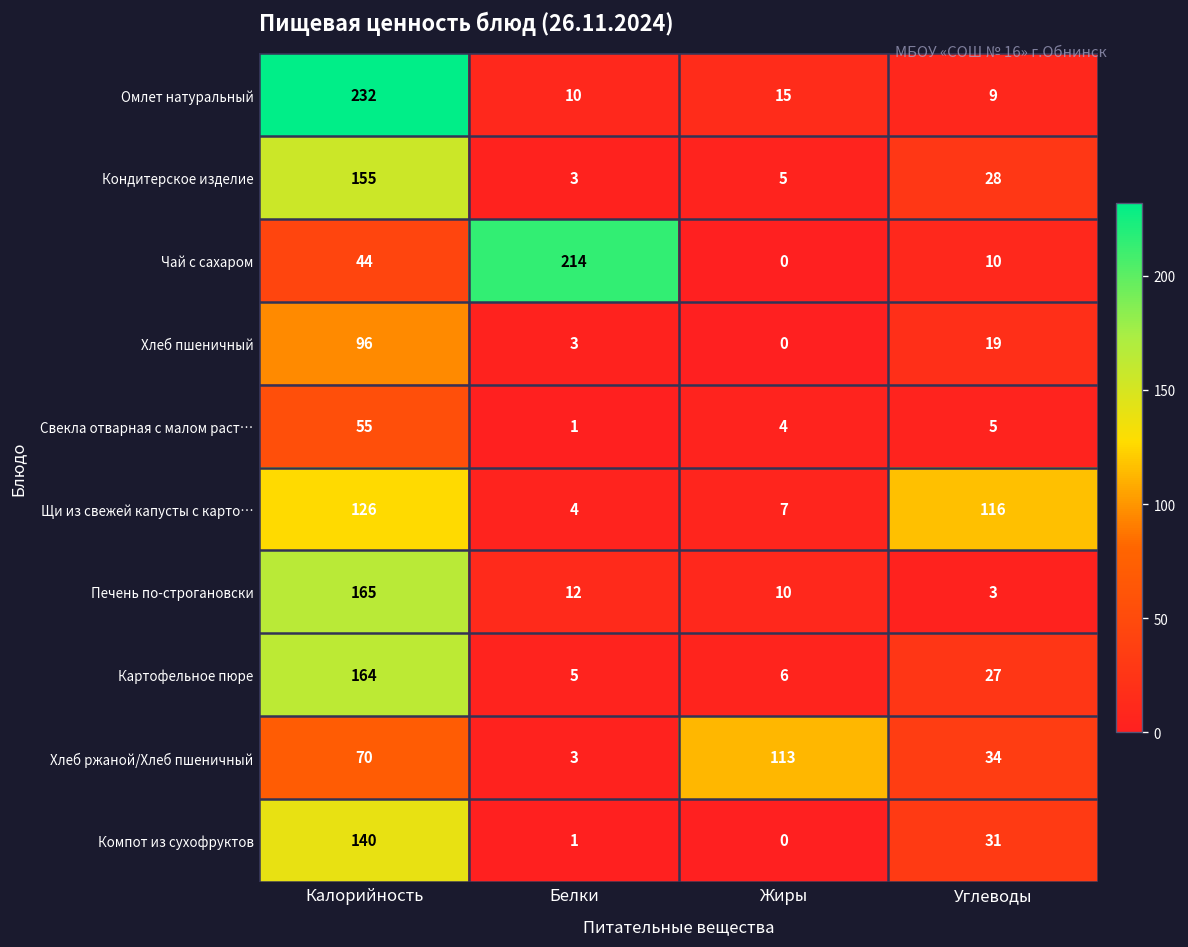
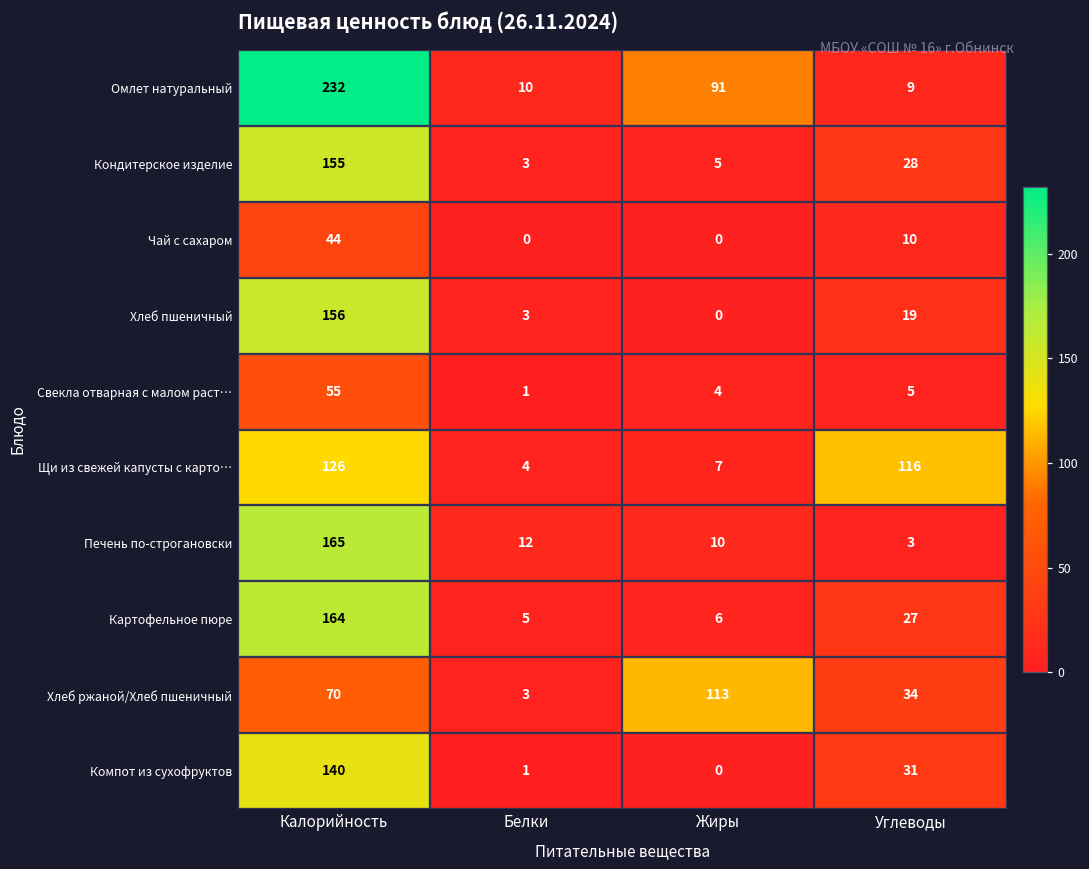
  {
    "Омлет натуральный": {
      "Калорийность": 232,
      "Белки": 10,
-     "Жиры": 15,
+     "Жиры": 91,
      "Углеводы": 9
    },
    "Кондитерское изделие": {
      "Калорийность": 155,
      "Белки": 3,
      "Жиры": 5,
      "Углеводы": 28
    },
    "Чай с сахаром": {
      "Калорийность": 44,
-     "Белки": 214,
+     "Белки": 0,
      "Жиры": 0,
      "Углеводы": 10
    },
    "Хлеб пшеничный": {
-     "Калорийность": 96,
+     "Калорийность": 156,
      "Белки": 3,
      "Жиры": 0,
      "Углеводы": 19
    },
    "Свекла отварная с малом раст…": {
      "Калорийность": 55,
      "Белки": 1,
      "Жиры": 4,
      "Углеводы": 5
    },
    "Щи из свежей капусты с карто…": {
      "Калорийность": 126,
      "Белки": 4,
      "Жиры": 7,
      "Углеводы": 116
    },
    "Печень по-строгановски": {
      "Калорийность": 165,
      "Белки": 12,
      "Жиры": 10,
      "Углеводы": 3
    },
    "Картофельное пюре": {
      "Калорийность": 164,
      "Белки": 5,
      "Жиры": 6,
      "Углеводы": 27
    },
    "Хлеб ржаной/Хлеб пшеничный": {
      "Калорийность": 70,
      "Белки": 3,
      "Жиры": 113,
      "Углеводы": 34
    },
    "Компот из сухофруктов": {
      "Калорийность": 140,
      "Белки": 1,
      "Жиры": 0,
      "Углеводы": 31
    }
  }
